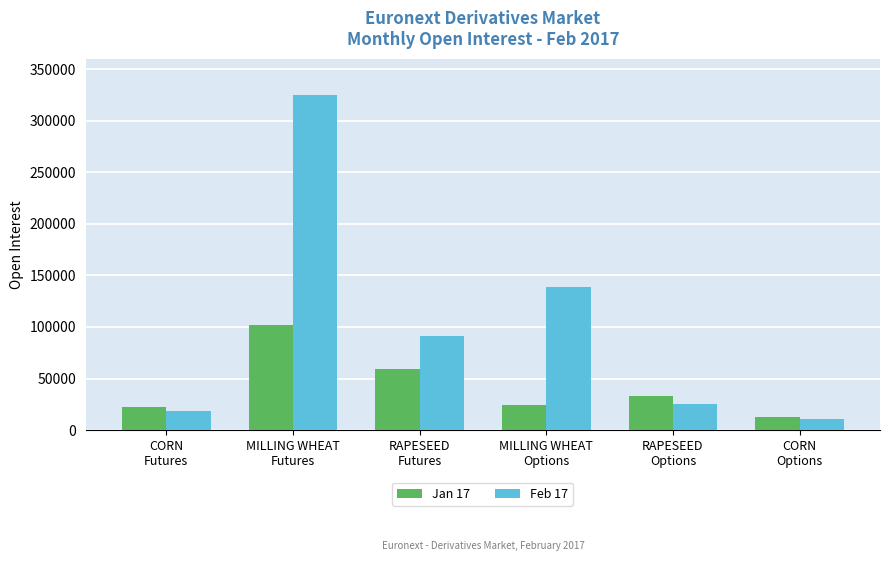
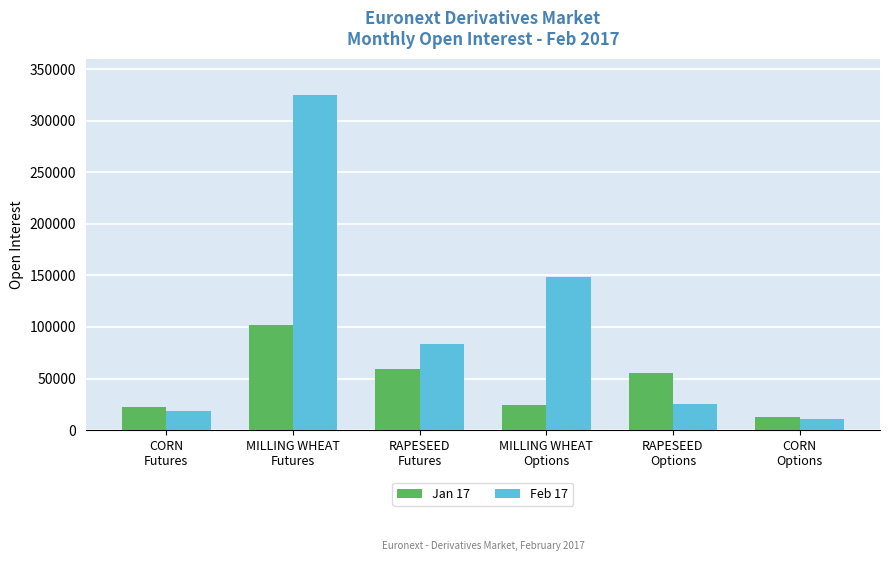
  {
    "Jan 17": {
      "CORN Futures": 22000,
      "MILLING WHEAT Futures": 101000,
      "RAPESEED Futures": 59000,
      "MILLING WHEAT Options": 24000,
-     "RAPESEED Options": 33000,
+     "RAPESEED Options": 56000,
      "CORN Options": 13000
    },
    "Feb 17": {
      "CORN Futures": 19000,
      "MILLING WHEAT Futures": 325000,
-     "RAPESEED Futures": 92000,
-     "MILLING WHEAT Options": 139000,
+     "RAPESEED Futures": 84000,
+     "MILLING WHEAT Options": 149000,
      "RAPESEED Options": 25000,
      "CORN Options": 10000
    }
  }
